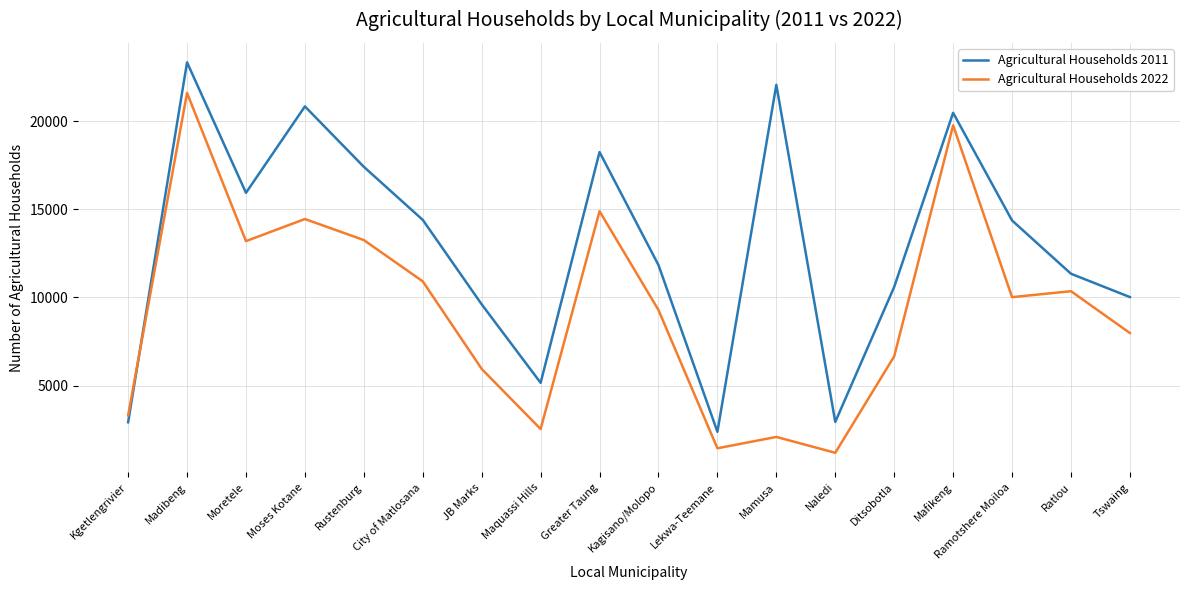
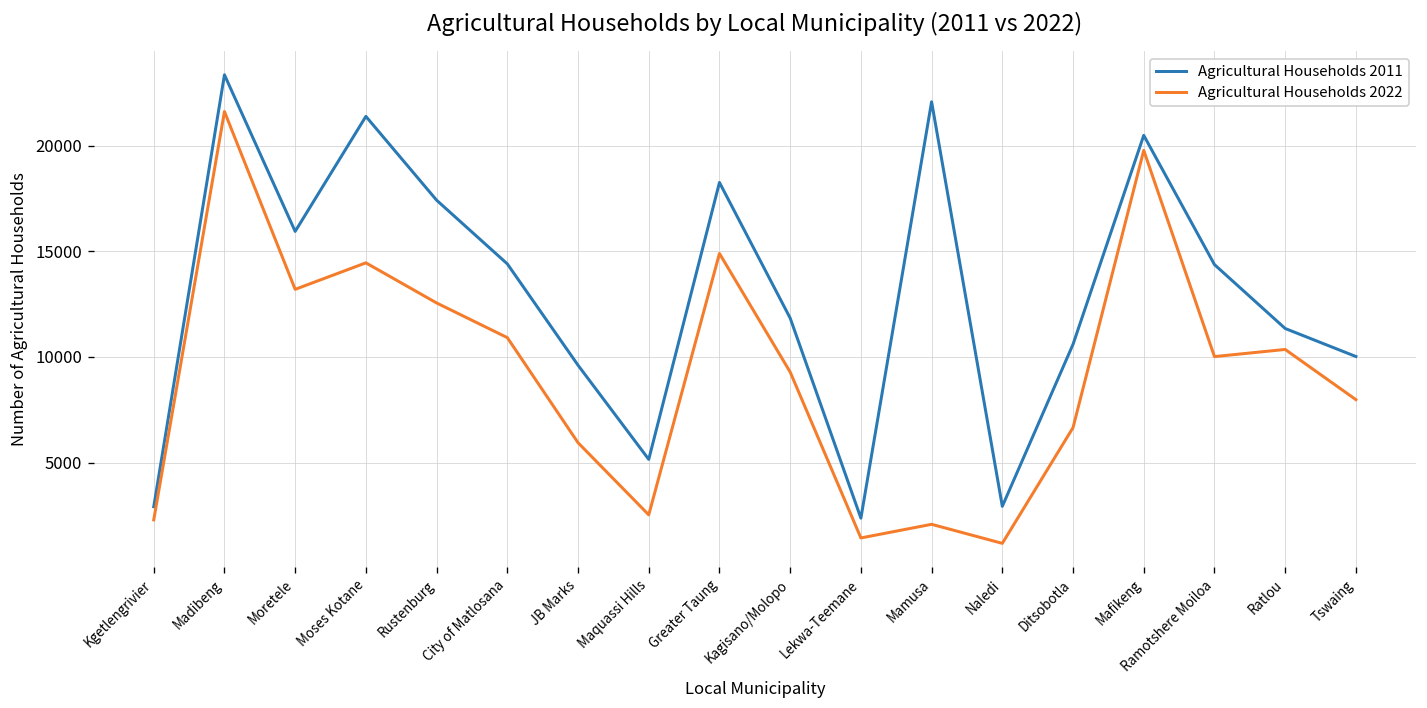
  {
    "Agricultural Households 2011": {
      "Kgetlengrivier": 2900,
      "Madibeng": 23300,
      "Moretele": 15900,
-     "Moses Kotane": 20800,
+     "Moses Kotane": 21400,
      "Rustenburg": 17400,
      "City of Matlosana": 14400,
      "JB Marks": 9600,
      "Maquassi Hills": 5200,
      "Greater Taung": 18300,
      "Kagisano/Molopo": 11800,
      "Lekwa-Teemane": 2400,
      "Mamusa": 22100,
      "Naledi": 2900,
      "Ditsobotla": 10600,
      "Mafikeng": 20500,
      "Ramotshere Moiloa": 14400,
      "Ratlou": 11300,
      "Tswaing": 10000
    },
    "Agricultural Households 2022": {
-     "Kgetlengrivier": 3300,
+     "Kgetlengrivier": 2300,
      "Madibeng": 21600,
      "Moretele": 13200,
      "Moses Kotane": 14500,
-     "Rustenburg": 13300,
+     "Rustenburg": 12600,
      "City of Matlosana": 10900,
      "JB Marks": 5900,
      "Maquassi Hills": 2500,
      "Greater Taung": 14900,
      "Kagisano/Molopo": 9300,
      "Lekwa-Teemane": 1400,
      "Mamusa": 2100,
      "Naledi": 1200,
      "Ditsobotla": 6700,
      "Mafikeng": 19800,
      "Ramotshere Moiloa": 10000,
      "Ratlou": 10400,
      "Tswaing": 8000
    }
  }
